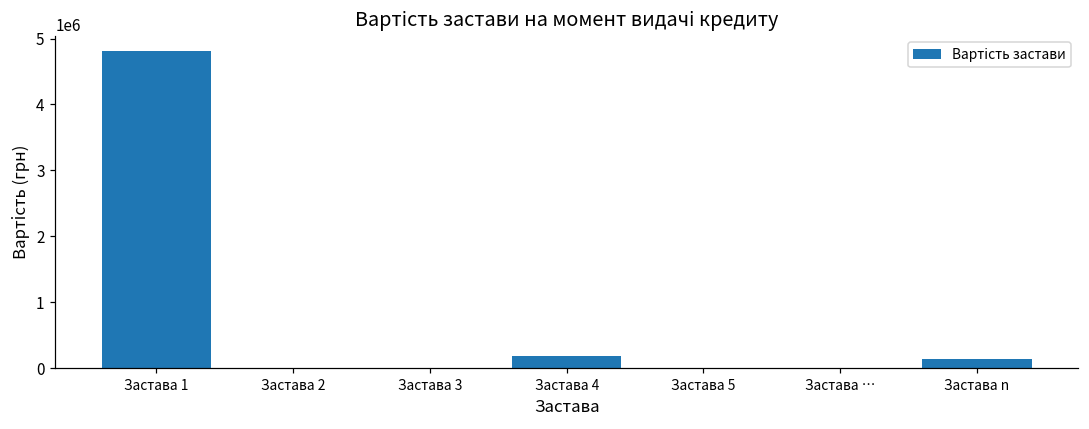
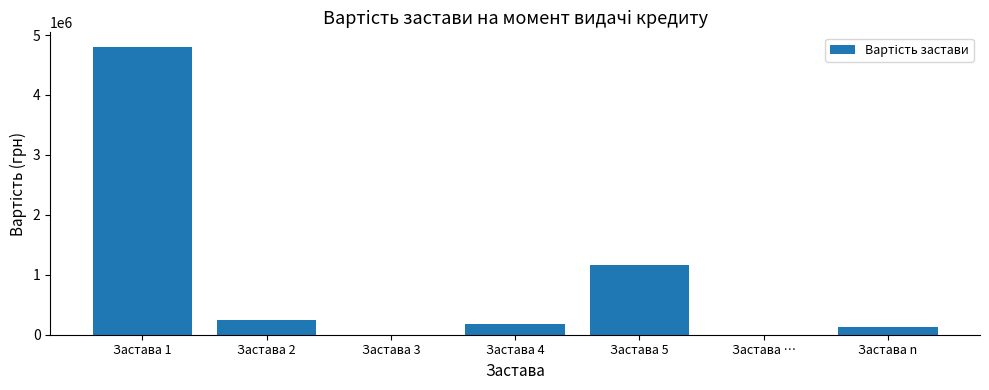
  {
    "Застава 1": 4800000,
-   "Застава 2": 0,
+   "Застава 2": 200000,
    "Застава 3": 0,
    "Застава 4": 200000,
-   "Застава 5": 0,
+   "Застава 5": 1200000,
    "Застава …": 0,
    "Застава n": 100000
  }
